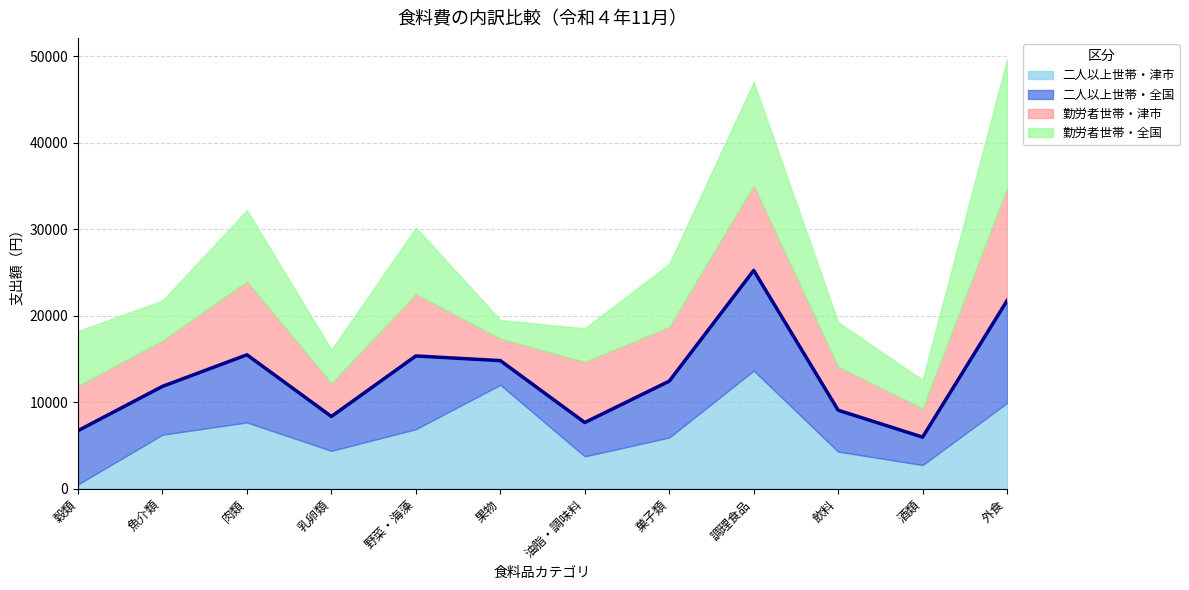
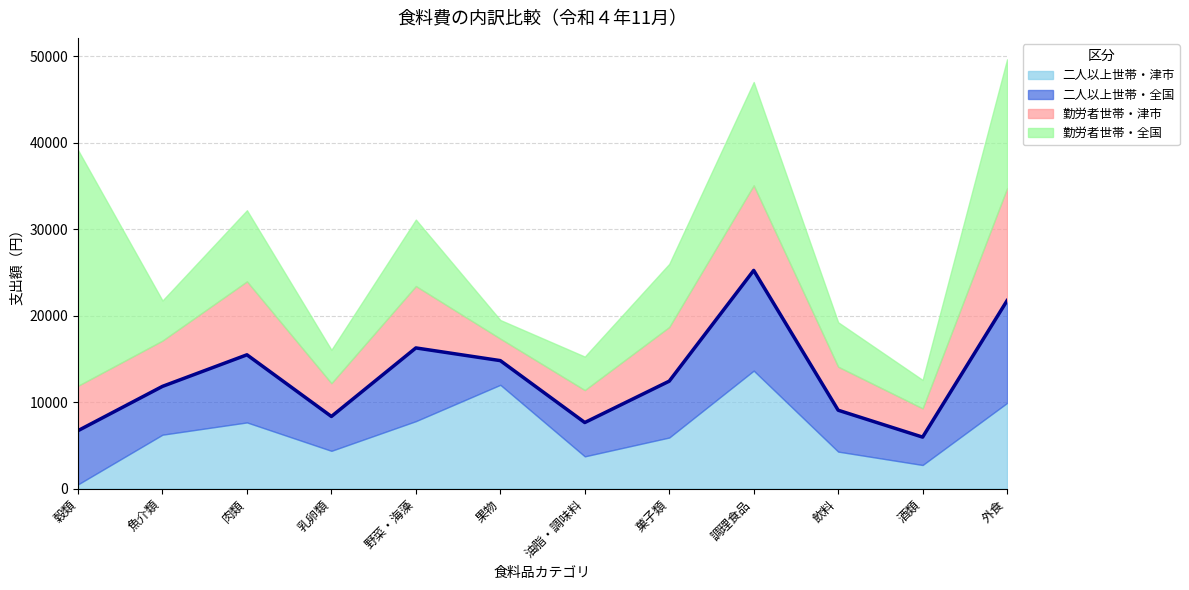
  {
    "二人以上世帯・津市": {
      "穀類": 0,
      "魚介類": 6000,
      "肉類": 8000,
      "乳卵類": 4000,
-     "野菜・海藻": 7000,
+     "野菜・海藻": 8000,
      "果物": 12000,
      "油脂・調味料": 4000,
      "菓子類": 6000,
      "調理食品": 14000,
      "飲料": 4000,
      "酒類": 3000,
      "外食": 10000
    },
    "二人以上世帯・全国": {
      "穀類": 6000,
      "魚介類": 6000,
      "肉類": 8000,
      "乳卵類": 4000,
      "野菜・海藻": 8000,
      "果物": 3000,
      "油脂・調味料": 4000,
      "菓子類": 7000,
      "調理食品": 12000,
      "飲料": 5000,
      "酒類": 3000,
      "外食": 12000
    },
    "勤労者世帯・津市": {
      "穀類": 5000,
      "魚介類": 5000,
      "肉類": 8000,
      "乳卵類": 4000,
      "野菜・海藻": 7000,
      "果物": 3000,
-     "油脂・調味料": 7000,
+     "油脂・調味料": 4000,
      "菓子類": 6000,
      "調理食品": 10000,
      "飲料": 5000,
      "酒類": 3000,
      "外食": 13000
    },
    "勤労者世帯・全国": {
-     "穀類": 6000,
+     "穀類": 27000,
      "魚介類": 5000,
      "肉類": 8000,
      "乳卵類": 4000,
      "野菜・海藻": 8000,
      "果物": 2000,
      "油脂・調味料": 4000,
      "菓子類": 7000,
      "調理食品": 12000,
      "飲料": 5000,
      "酒類": 3000,
      "外食": 15000
    }
  }
